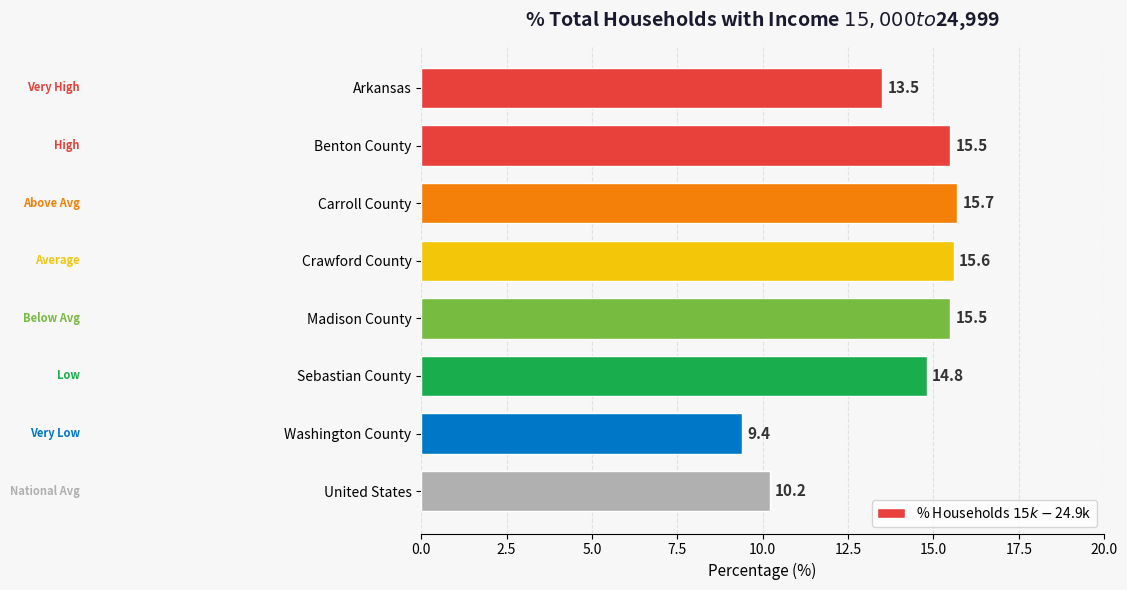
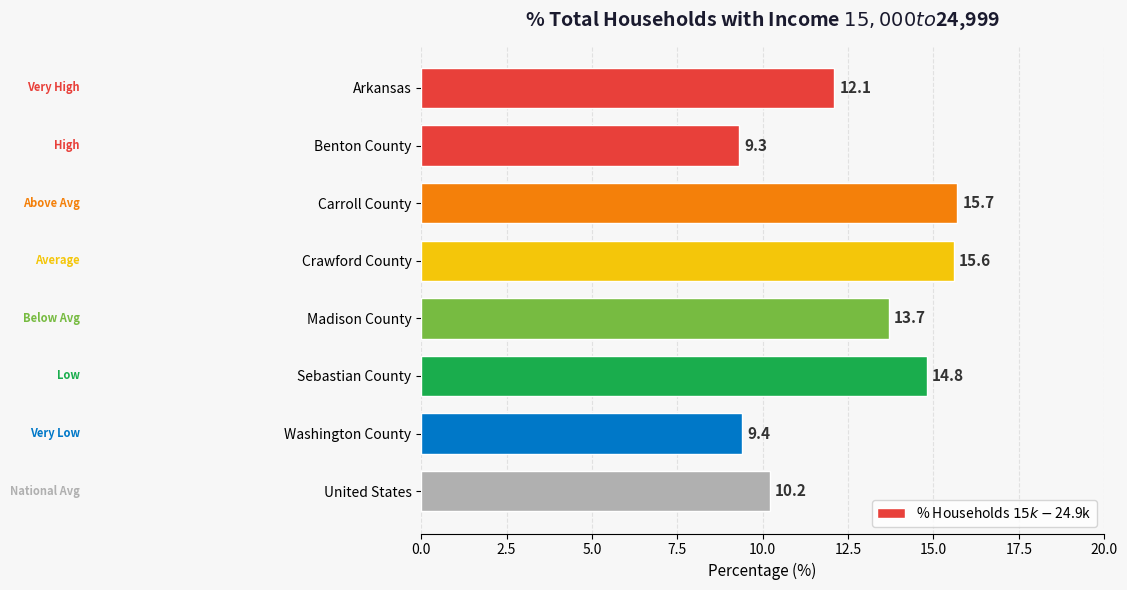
  {
-   "Arkansas": 13.5,
-   "Benton County": 15.5,
+   "Arkansas": 12.1,
+   "Benton County": 9.3,
    "Carroll County": 15.7,
    "Crawford County": 15.6,
-   "Madison County": 15.5,
+   "Madison County": 13.7,
    "Sebastian County": 14.8,
    "Washington County": 9.4,
    "United States": 10.2
  }
